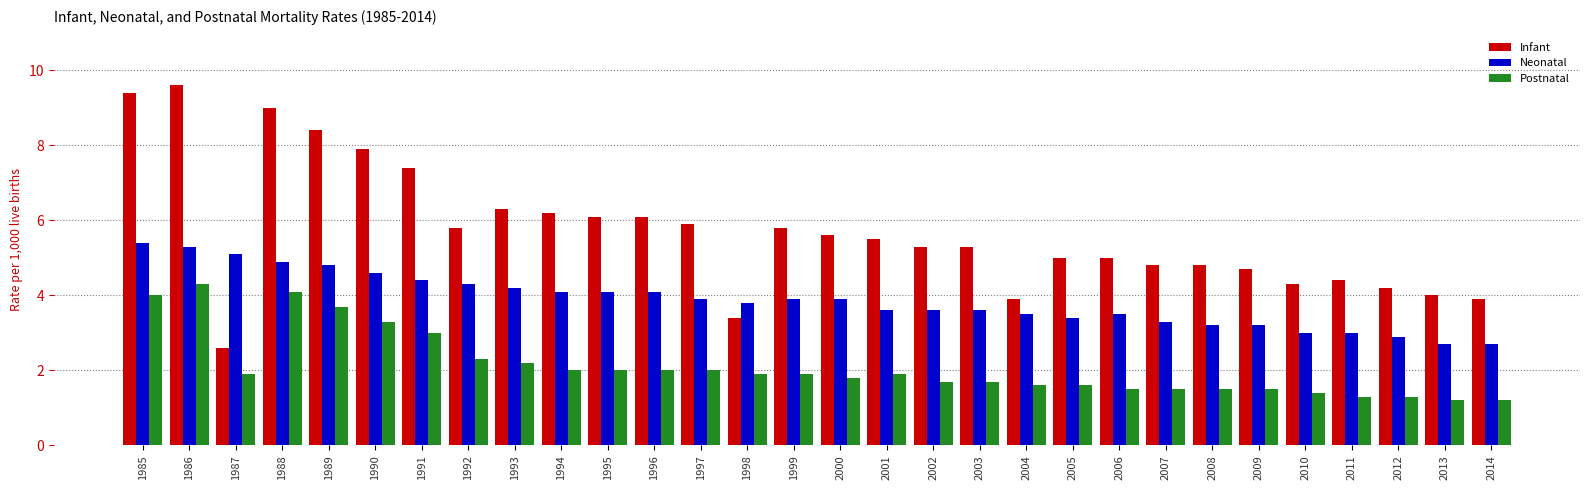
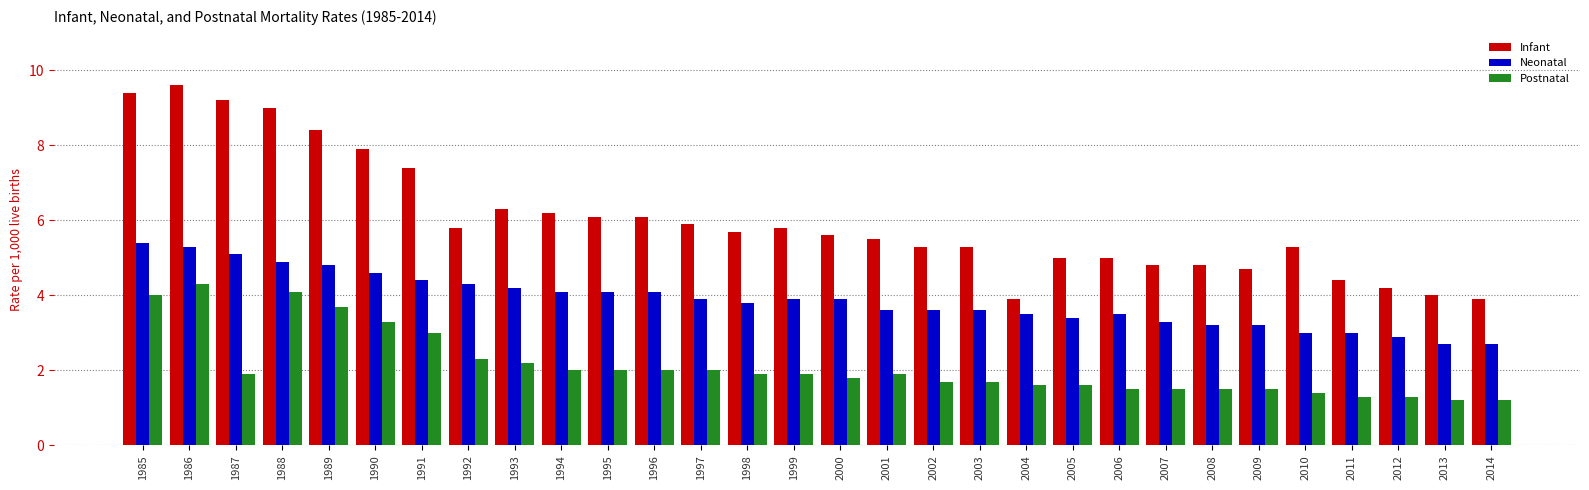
  {
    "Infant": {
      "1985": 9.4,
      "1986": 9.6,
-     "1987": 2.6,
+     "1987": 9.2,
      "1988": 9.0,
      "1989": 8.4,
      "1990": 7.9,
      "1991": 7.4,
      "1992": 5.8,
      "1993": 6.3,
      "1994": 6.2,
      "1995": 6.1,
      "1996": 6.1,
      "1997": 5.9,
-     "1998": 3.4,
+     "1998": 5.7,
      "1999": 5.8,
      "2000": 5.6,
      "2001": 5.5,
      "2002": 5.3,
      "2003": 5.3,
      "2004": 3.9,
      "2005": 5.0,
      "2006": 5.0,
      "2007": 4.8,
      "2008": 4.8,
      "2009": 4.7,
-     "2010": 4.3,
+     "2010": 5.3,
      "2011": 4.4,
      "2012": 4.2,
      "2013": 4.0,
      "2014": 3.9
    },
    "Neonatal": {
      "1985": 5.4,
      "1986": 5.3,
      "1987": 5.1,
      "1988": 4.9,
      "1989": 4.8,
      "1990": 4.6,
      "1991": 4.4,
      "1992": 4.3,
      "1993": 4.2,
      "1994": 4.1,
      "1995": 4.1,
      "1996": 4.1,
      "1997": 3.9,
      "1998": 3.8,
      "1999": 3.9,
      "2000": 3.9,
      "2001": 3.6,
      "2002": 3.6,
      "2003": 3.6,
      "2004": 3.5,
      "2005": 3.4,
      "2006": 3.5,
      "2007": 3.3,
      "2008": 3.2,
      "2009": 3.2,
      "2010": 3.0,
      "2011": 3.0,
      "2012": 2.9,
      "2013": 2.7,
      "2014": 2.7
    },
    "Postnatal": {
      "1985": 4.0,
      "1986": 4.3,
      "1987": 1.9,
      "1988": 4.1,
      "1989": 3.7,
      "1990": 3.3,
      "1991": 3.0,
      "1992": 2.3,
      "1993": 2.2,
      "1994": 2.0,
      "1995": 2.0,
      "1996": 2.0,
      "1997": 2.0,
      "1998": 1.9,
      "1999": 1.9,
      "2000": 1.8,
      "2001": 1.9,
      "2002": 1.7,
      "2003": 1.7,
      "2004": 1.6,
      "2005": 1.6,
      "2006": 1.5,
      "2007": 1.5,
      "2008": 1.5,
      "2009": 1.5,
      "2010": 1.4,
      "2011": 1.3,
      "2012": 1.3,
      "2013": 1.2,
      "2014": 1.2
    }
  }
